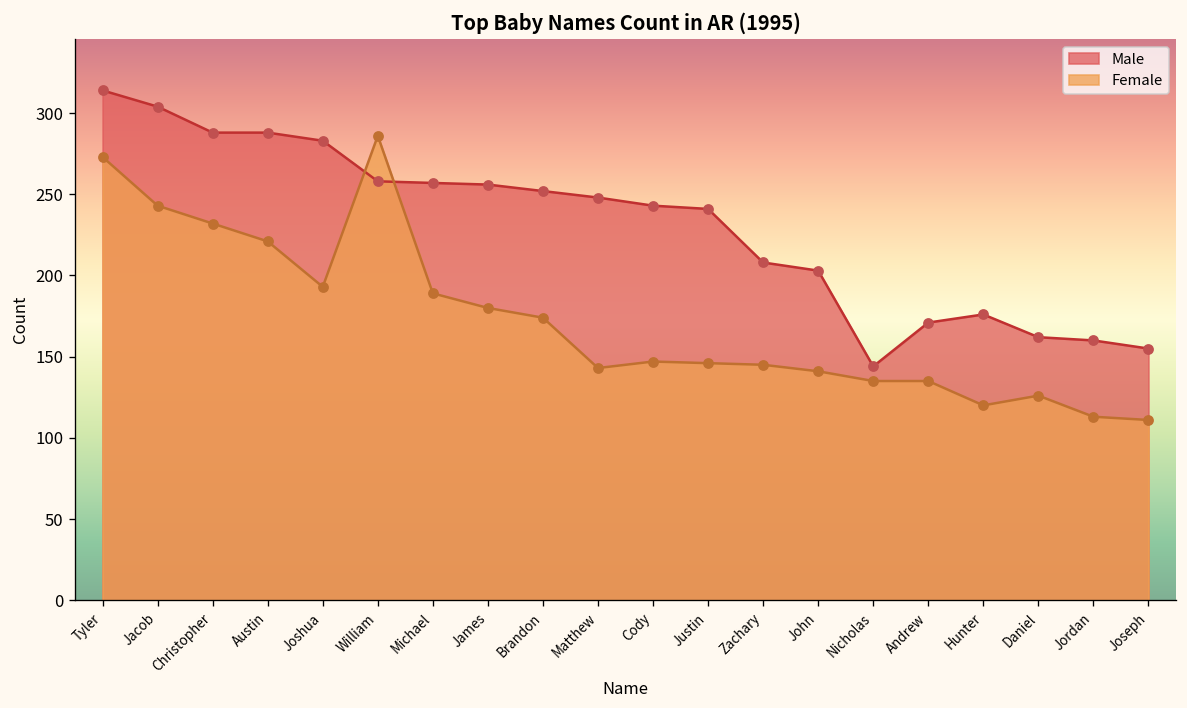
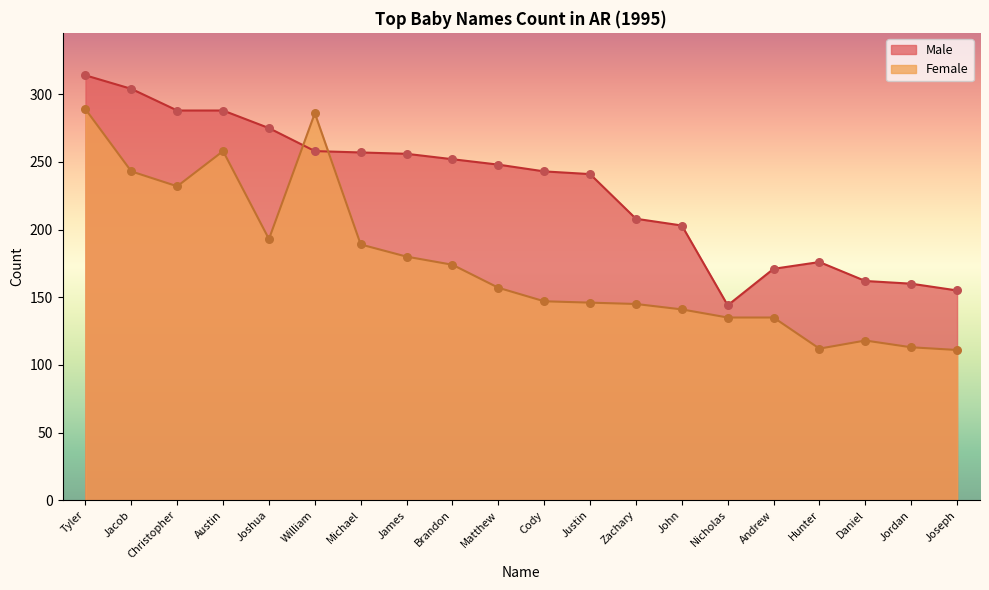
  {
    "Male": {
      "Tyler": 314,
      "Jacob": 304,
      "Christopher": 288,
      "Austin": 288,
-     "Joshua": 283,
+     "Joshua": 275,
      "William": 258,
      "Michael": 257,
      "James": 256,
      "Brandon": 252,
      "Matthew": 248,
      "Cody": 243,
      "Justin": 241,
      "Zachary": 208,
      "John": 203,
      "Nicholas": 144,
      "Andrew": 171,
      "Hunter": 176,
      "Daniel": 162,
      "Jordan": 160,
      "Joseph": 155
    },
    "Female": {
-     "Tyler": 273,
+     "Tyler": 289,
      "Jacob": 243,
      "Christopher": 232,
-     "Austin": 221,
+     "Austin": 258,
      "Joshua": 193,
      "William": 286,
      "Michael": 189,
      "James": 180,
      "Brandon": 174,
-     "Matthew": 143,
+     "Matthew": 157,
      "Cody": 147,
      "Justin": 146,
      "Zachary": 145,
      "John": 141,
      "Nicholas": 135,
      "Andrew": 135,
-     "Hunter": 120,
-     "Daniel": 126,
+     "Hunter": 112,
+     "Daniel": 118,
      "Jordan": 113,
      "Joseph": 111
    }
  }
